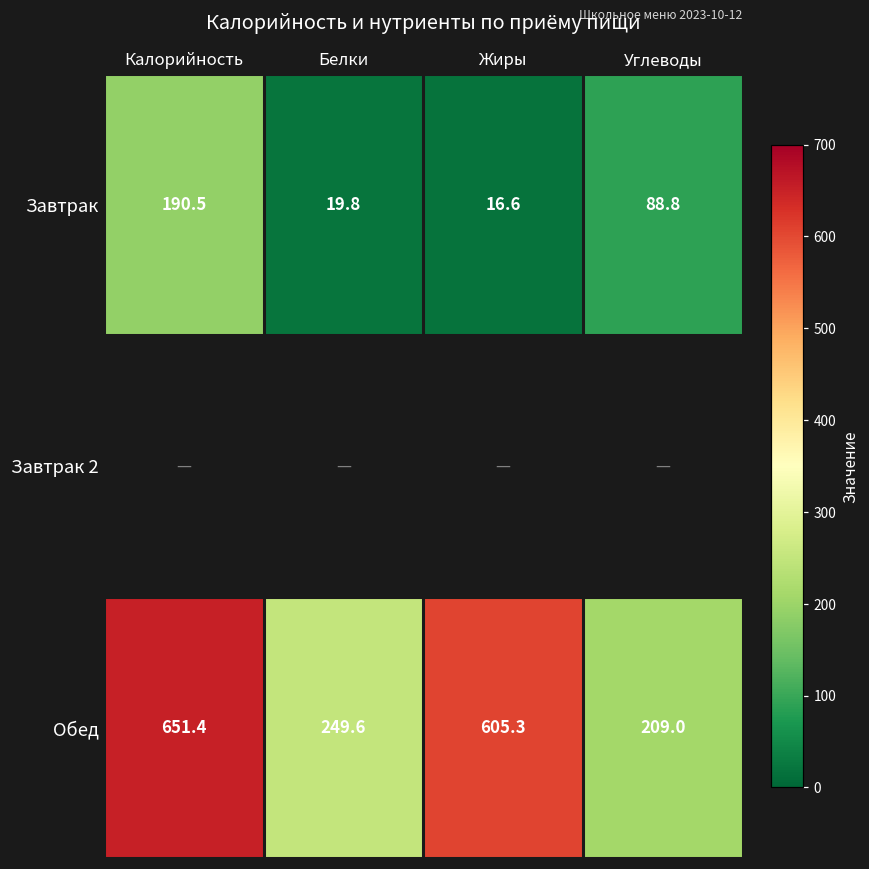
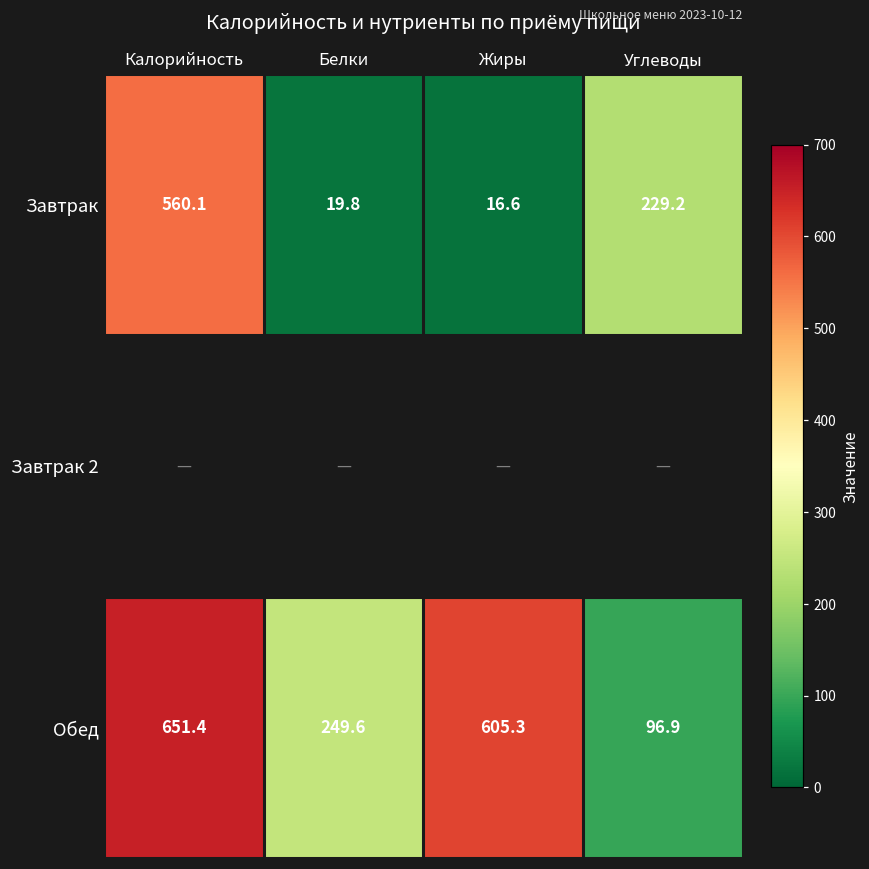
  {
    "Завтрак": {
-     "Калорийность": 190.5,
+     "Калорийность": 560.1,
      "Белки": 19.8,
      "Жиры": 16.6,
-     "Углеводы": 88.8
+     "Углеводы": 229.2
    },
    "Обед": {
      "Калорийность": 651.4,
      "Белки": 249.6,
      "Жиры": 605.3,
-     "Углеводы": 209.0
+     "Углеводы": 96.9
    }
  }
